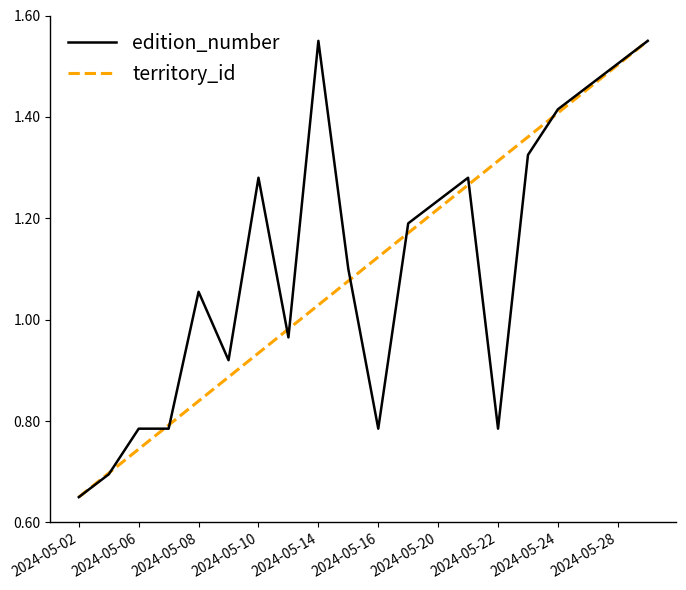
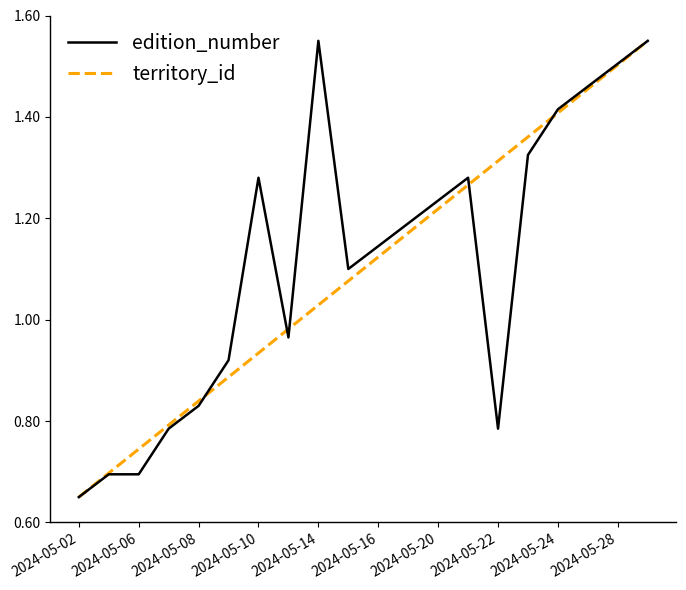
  {
    "edition_number": {
-     "2024-05-06": 0.79,
-     "2024-05-08": 1.06,
+     "2024-05-06": 0.70,
+     "2024-05-08": 0.83,
      "2024-05-10": 1.28,
      "2024-05-14": 1.55,
-     "2024-05-16": 0.79,
+     "2024-05-16": 1.15,
      "2024-05-20": 1.24,
      "2024-05-22": 0.79,
      "2024-05-24": 1.42
    },
    "territory_id": {
      "2024-05-06": 0.74,
      "2024-05-08": 0.84,
      "2024-05-10": 0.93,
      "2024-05-14": 1.03,
      "2024-05-16": 1.12,
      "2024-05-20": 1.22,
      "2024-05-22": 1.31,
      "2024-05-24": 1.41
    }
  }
